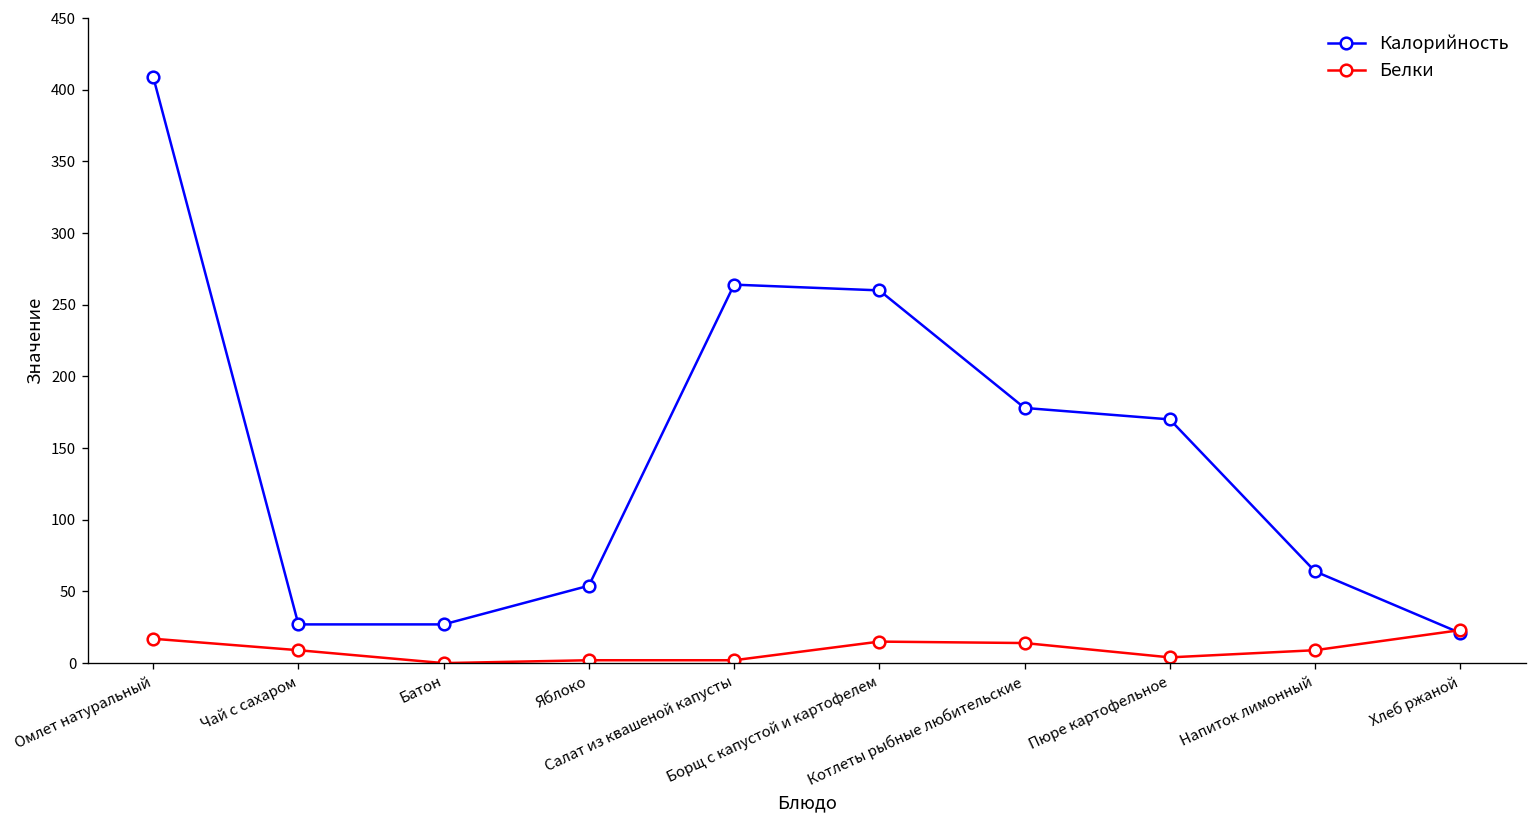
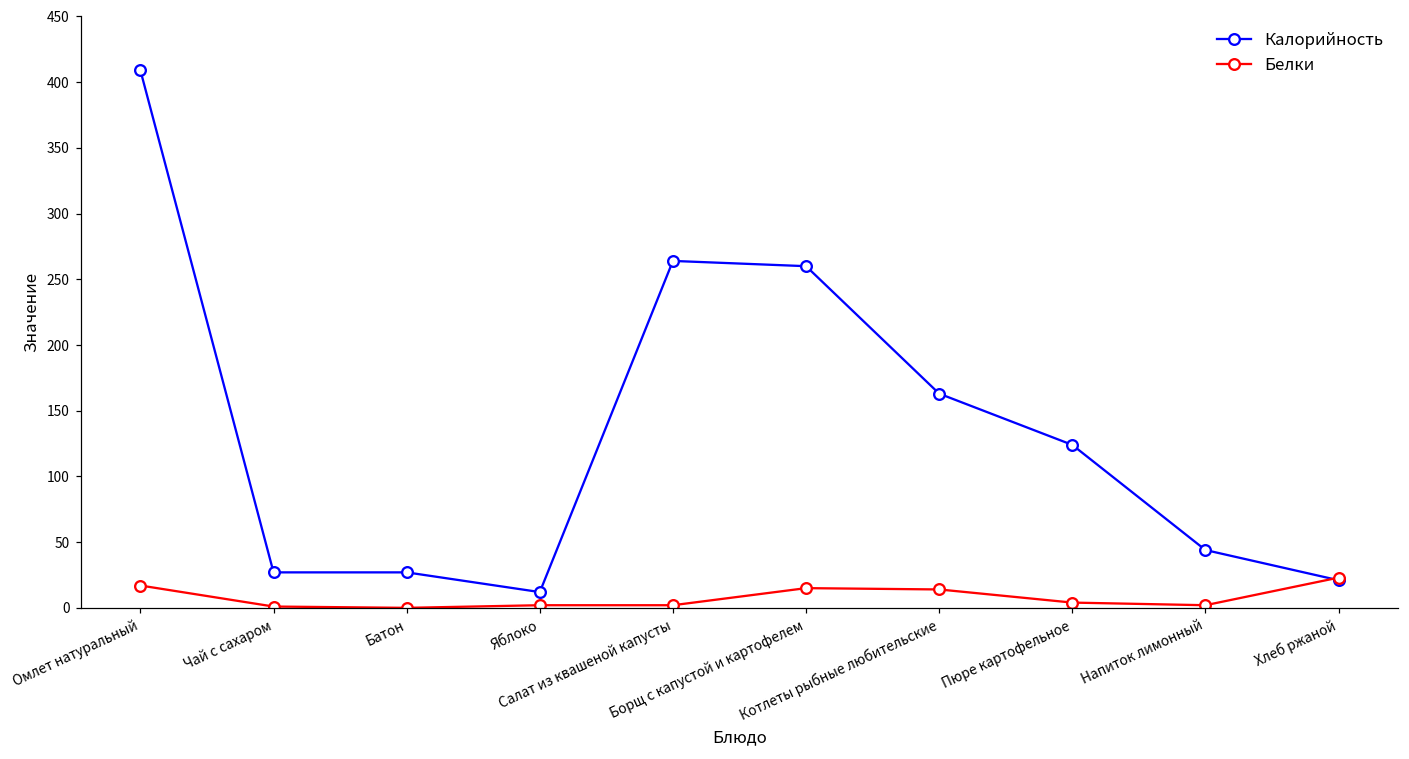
  {
    "Калорийность": {
      "Омлет натуральный": 409,
      "Чай с сахаром": 27,
      "Батон": 27,
-     "Яблоко": 54,
+     "Яблоко": 12,
      "Салат из квашеной капусты": 264,
      "Борщ с капустой и картофелем": 260,
-     "Котлеты рыбные любительские": 178,
-     "Пюре картофельное": 170,
-     "Напиток лимонный": 64
+     "Котлеты рыбные любительские": 163,
+     "Пюре картофельное": 124,
+     "Напиток лимонный": 44
    },
    "Белки": {
      "Омлет натуральный": 17,
-     "Чай с сахаром": 9,
+     "Чай с сахаром": 1,
      "Батон": 0,
      "Яблоко": 2,
      "Салат из квашеной капусты": 2,
      "Борщ с капустой и картофелем": 15,
      "Котлеты рыбные любительские": 14,
      "Пюре картофельное": 4,
-     "Напиток лимонный": 9
+     "Напиток лимонный": 2
    }
  }
